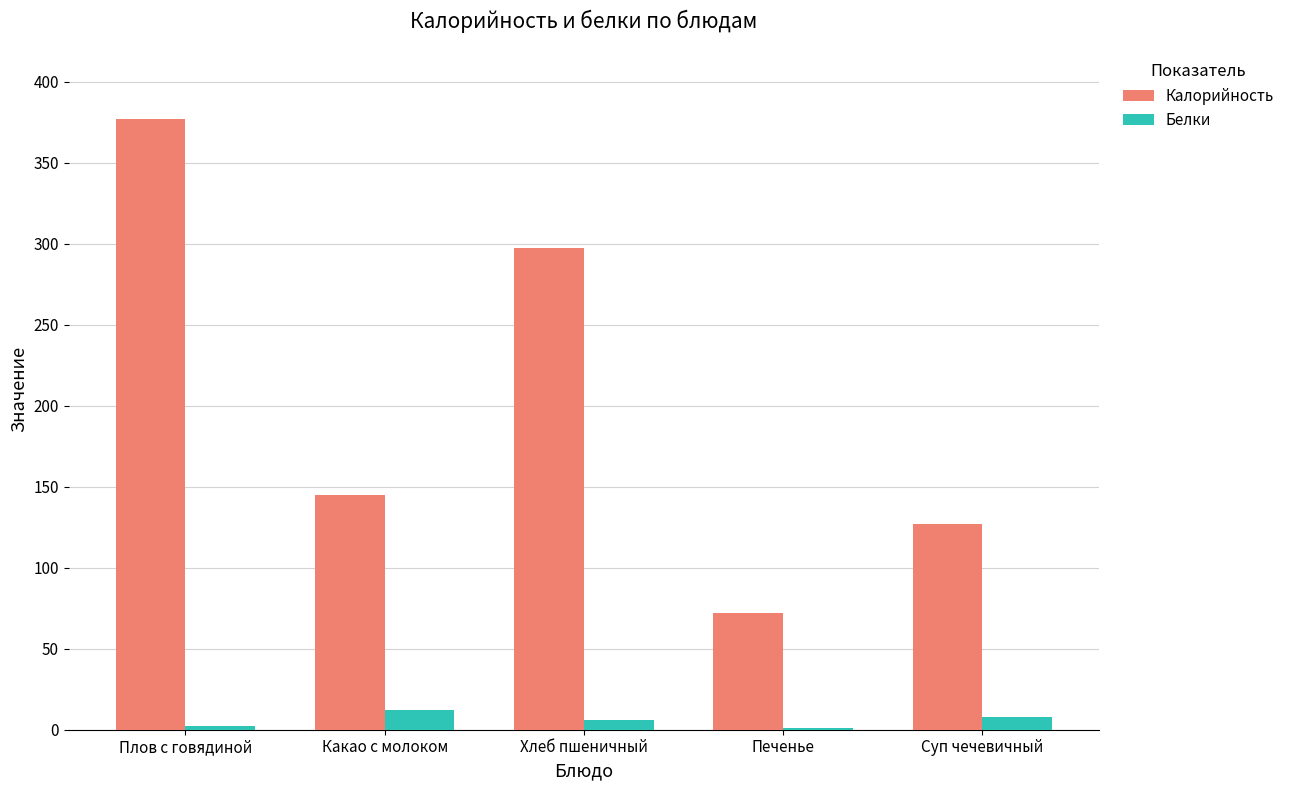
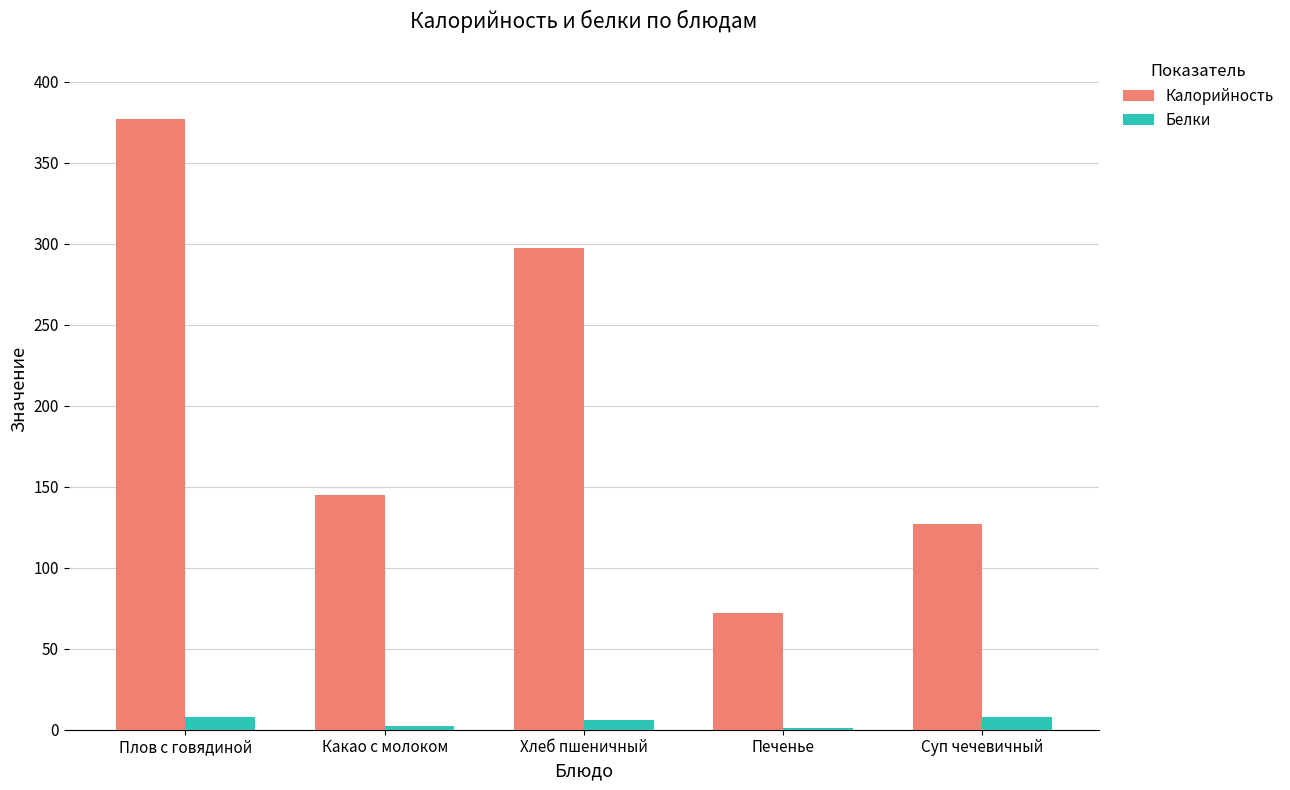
  {
    "Калорийность": {
      "Плов с говядиной": 377,
      "Какао с молоком": 145,
      "Хлеб пшеничный": 297,
      "Печенье": 72,
      "Суп чечевичный": 127
    },
    "Белки": {
-     "Плов с говядиной": 2,
-     "Какао с молоком": 12,
+     "Плов с говядиной": 8,
+     "Какао с молоком": 2,
      "Хлеб пшеничный": 6,
      "Суп чечевичный": 8
    }
  }
